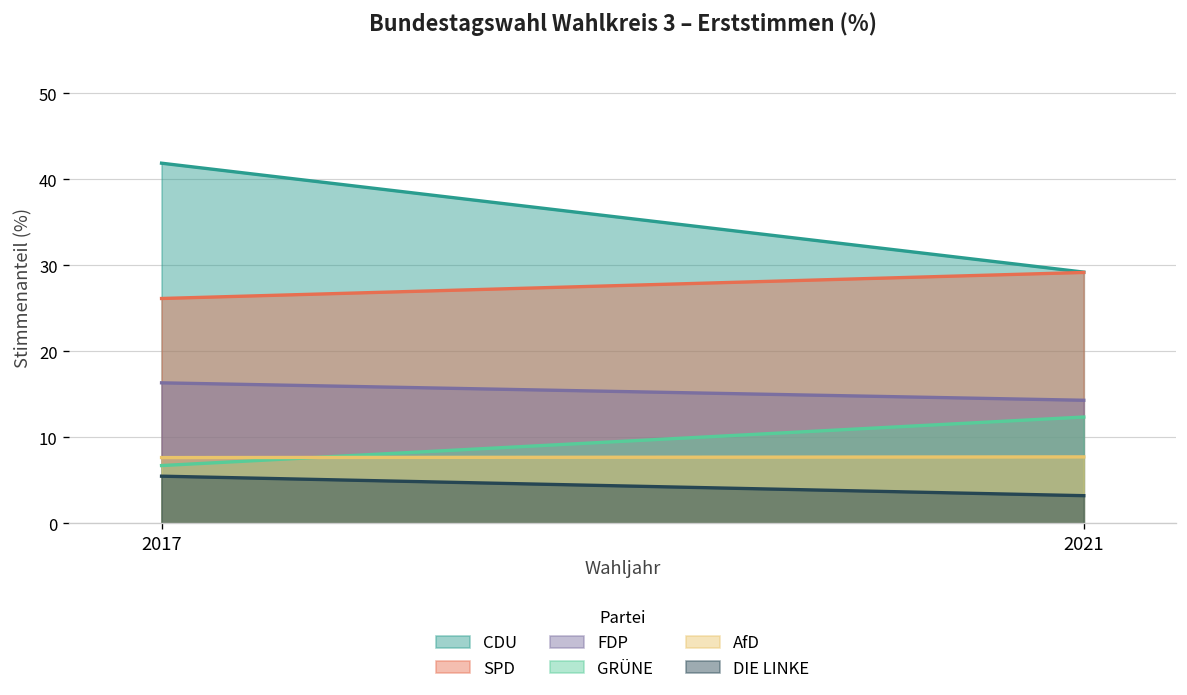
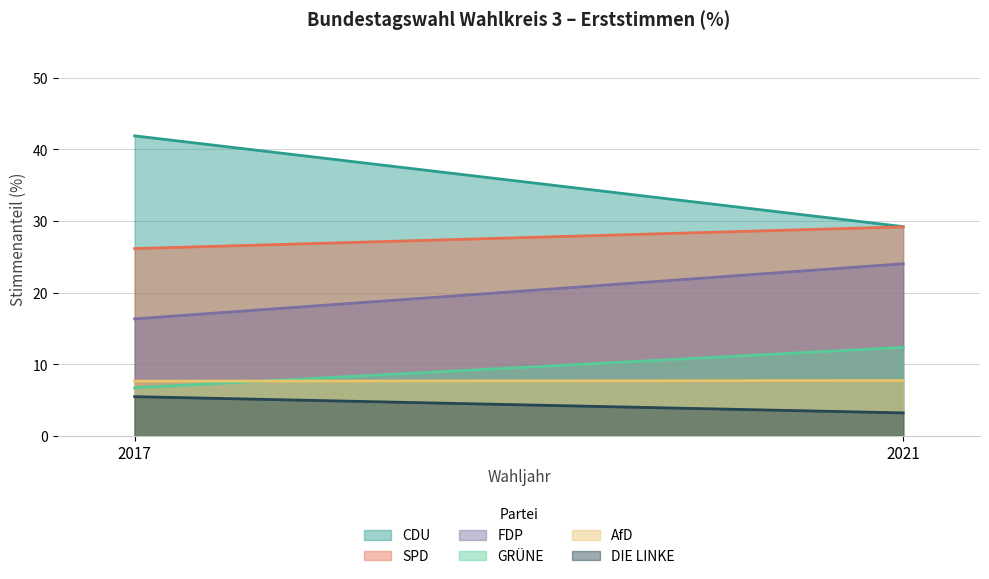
  {
    "FDP": {
      "2017": 16,
-     "2021": 14
+     "2021": 24
    },
    "DIE LINKE": {
      "2017": 5,
      "2021": 3
    }
  }
